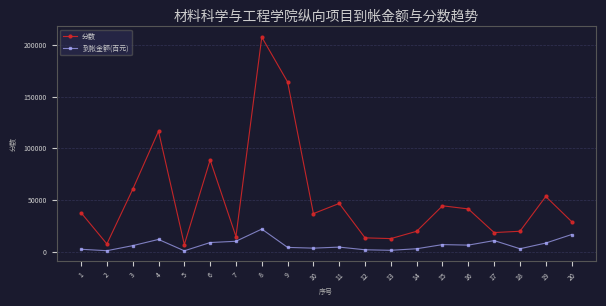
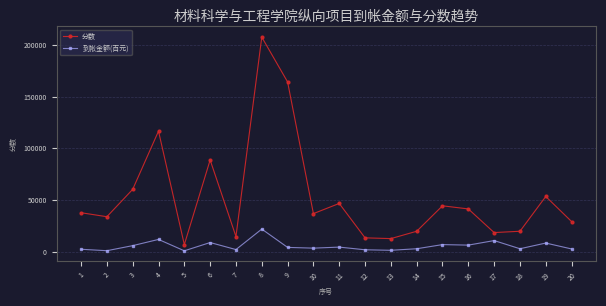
  {
    "分数": {
      "1": 38000,
-     "2": 8000,
+     "2": 34000,
      "3": 60000,
      "4": 117000,
      "5": 7000,
      "6": 89000,
      "7": 15000,
      "8": 207000,
      "9": 164000,
      "10": 37000,
      "11": 47000,
      "12": 14000,
      "13": 13000,
      "14": 20000,
      "15": 44000,
      "16": 41000,
      "17": 19000,
      "18": 20000,
      "19": 54000,
      "20": 29000
    },
    "到帐金额(百元)": {
      "1": 3000,
      "2": 1000,
      "3": 6000,
      "4": 12000,
      "5": 1000,
      "6": 9000,
-     "7": 10000,
+     "7": 2000,
      "8": 22000,
      "9": 4000,
      "10": 4000,
      "11": 5000,
      "12": 2000,
      "13": 2000,
      "14": 3000,
      "15": 7000,
      "16": 7000,
      "17": 11000,
      "18": 3000,
      "19": 9000,
-     "20": 17000
+     "20": 3000
    }
  }
